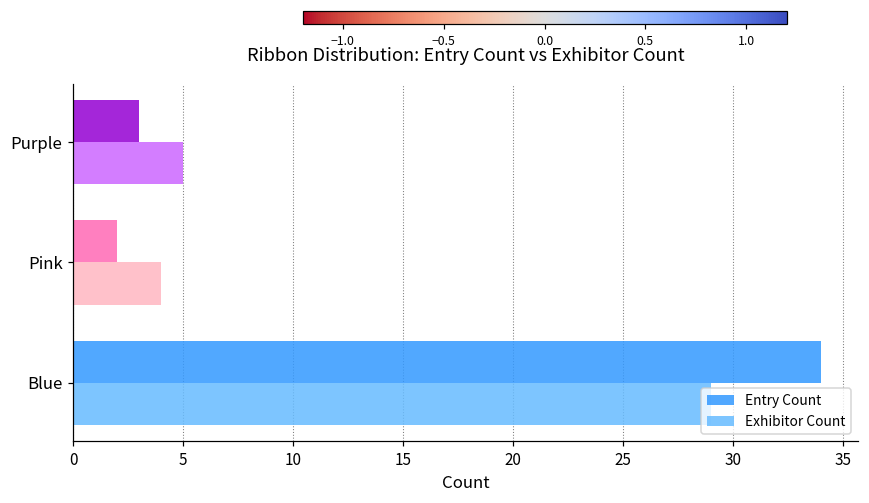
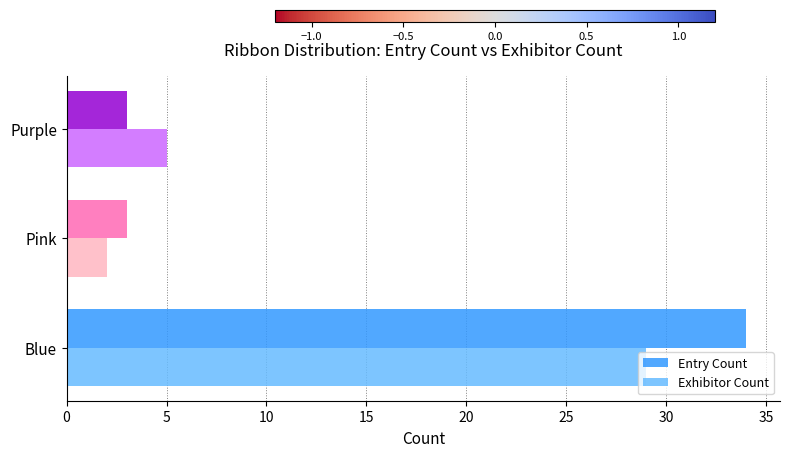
  {
    "Entry Count": {
      "Purple": 3,
-     "Pink": 2,
+     "Pink": 3,
      "Blue": 34
    },
    "Exhibitor Count": {
      "Purple": 5,
-     "Pink": 4
+     "Pink": 2
    }
  }
